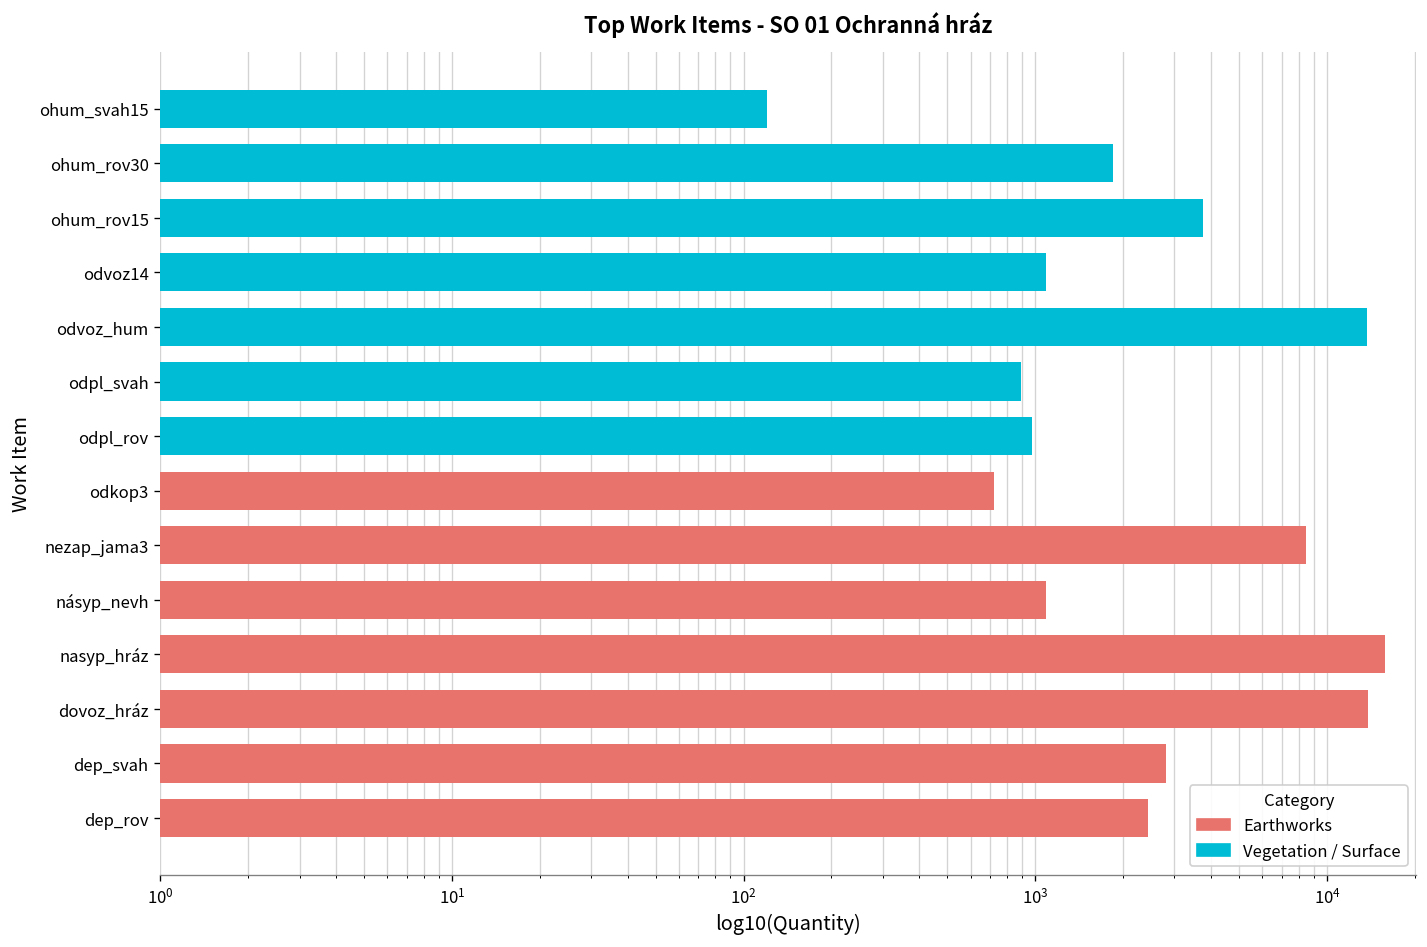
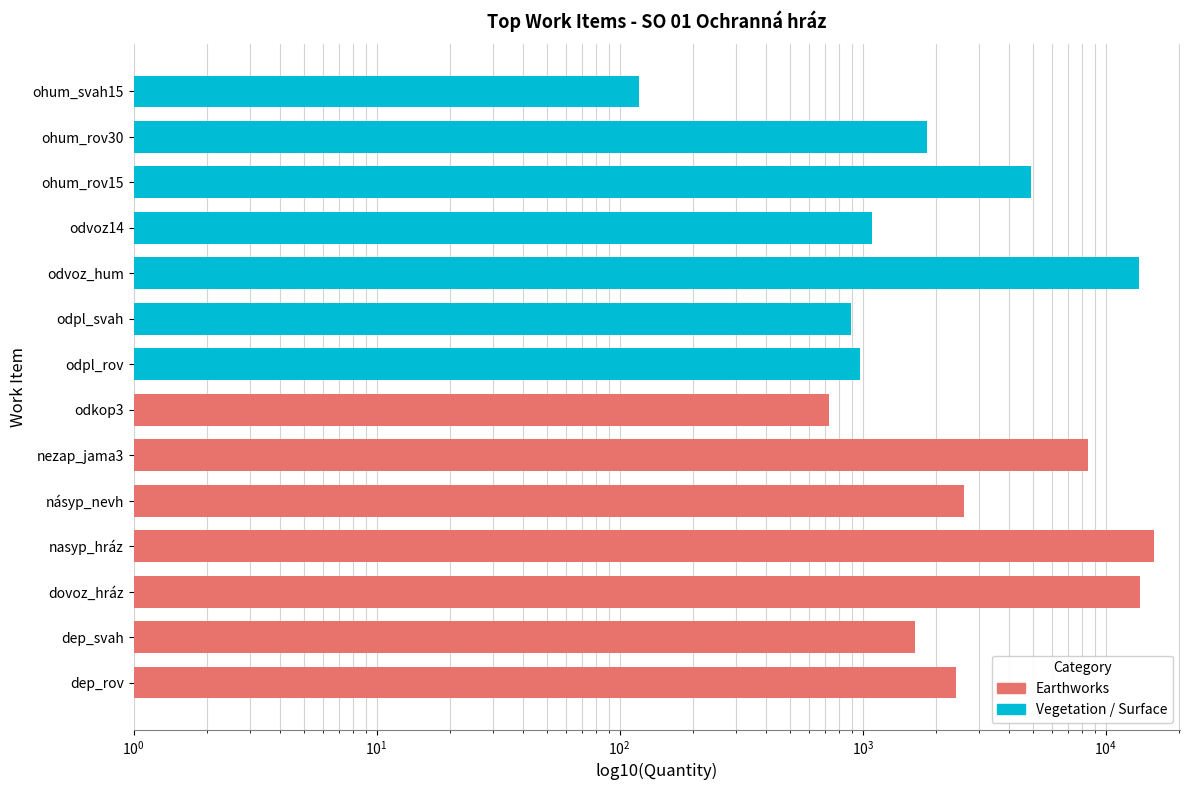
  {
    "ohum_svah15": 120,
    "ohum_rov30": 1800,
-   "ohum_rov15": 3700,
+   "ohum_rov15": 4900,
    "odvoz14": 1100,
    "odvoz_hum": 14000,
    "odpl_svah": 890,
    "odpl_rov": 970,
    "odkop3": 720,
    "nezap_jama3": 8500,
-   "násyp_nevh": 1100,
+   "násyp_nevh": 2600,
    "nasyp_hráz": 16000,
    "dovoz_hráz": 14000,
-   "dep_svah": 2800,
+   "dep_svah": 1600,
    "dep_rov": 2400
  }
